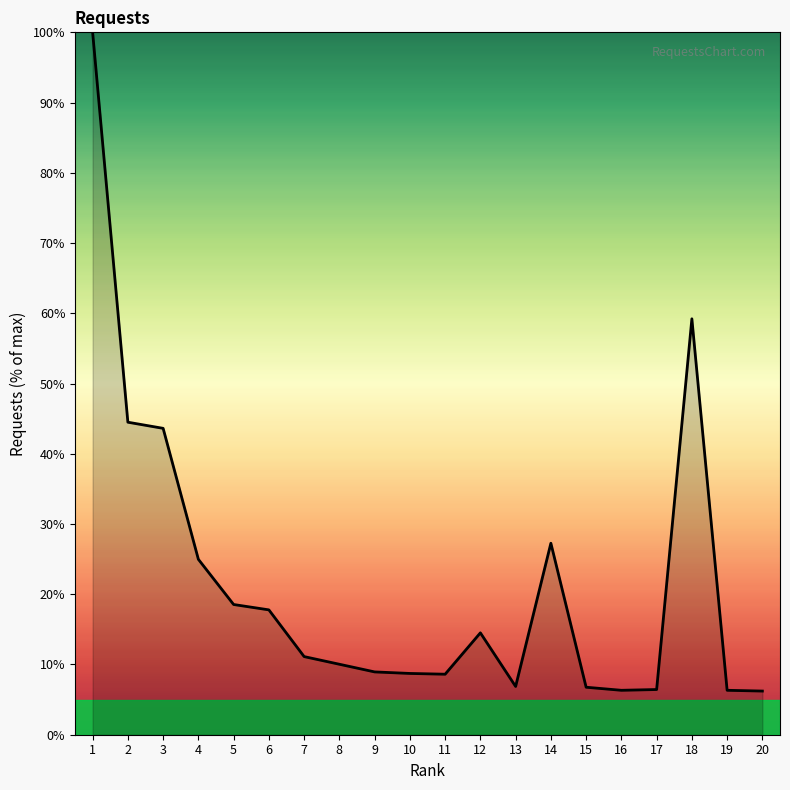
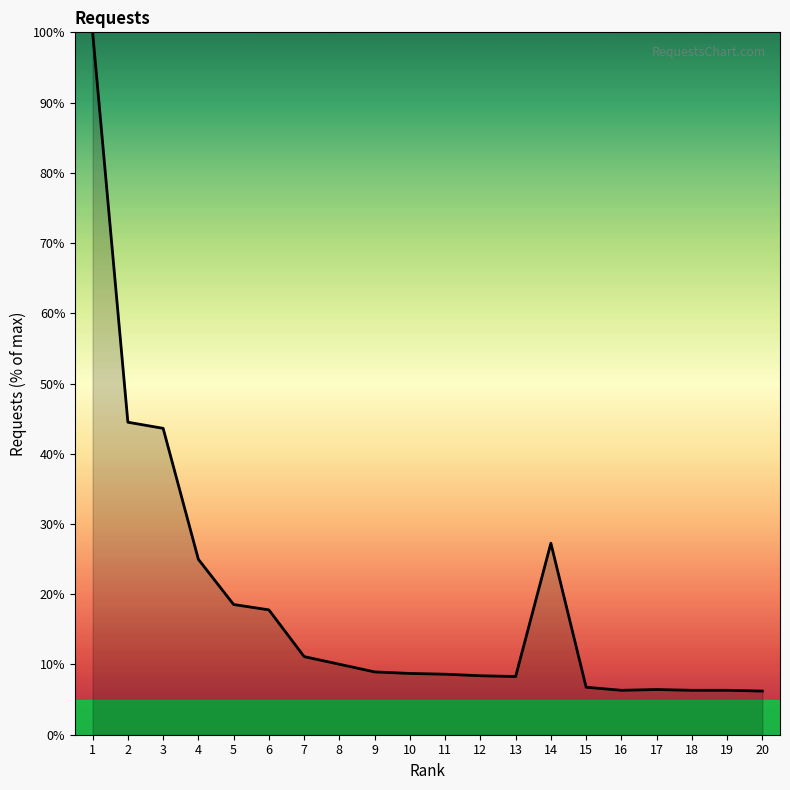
  {
    "1": "100%",
    "2": "44%",
    "3": "44%",
    "4": "25%",
    "5": "19%",
    "6": "18%",
    "7": "11%",
    "8": "10%",
    "9": "9%",
    "10": "9%",
    "11": "9%",
-   "12": "15%",
-   "13": "7%",
+   "12": "8%",
+   "13": "8%",
    "14": "27%",
    "15": "7%",
    "16": "6%",
    "17": "6%",
-   "18": "59%",
+   "18": "6%",
    "19": "6%",
    "20": "6%"
  }
